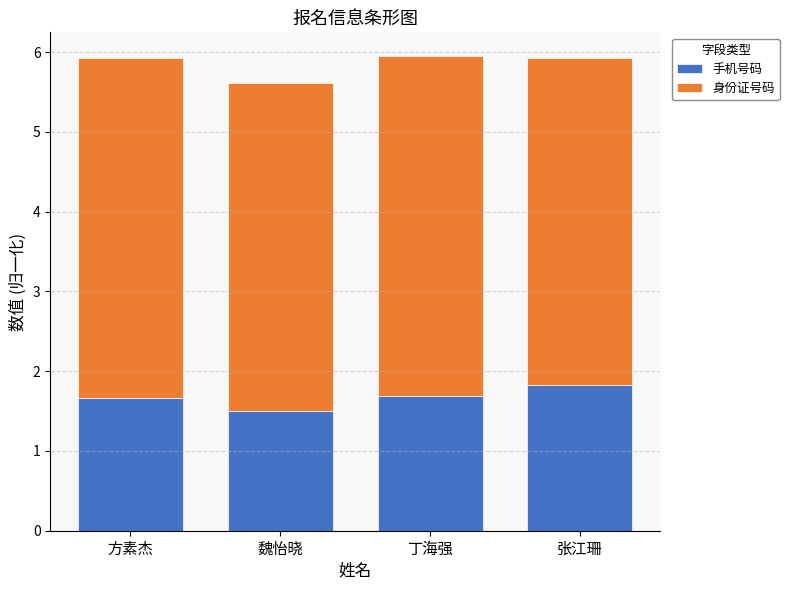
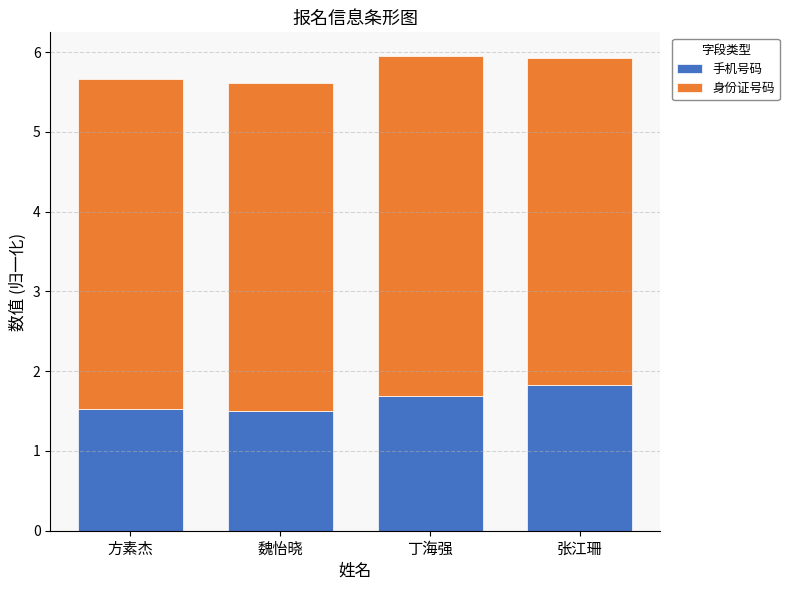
  {
    "手机号码": {
-     "方素杰": 1.7,
+     "方素杰": 1.5,
      "魏怡晓": 1.5,
      "丁海强": 1.7,
      "张江珊": 1.8
    },
    "身份证号码": {
-     "方素杰": 4.3,
+     "方素杰": 4.1,
      "魏怡晓": 4.1,
      "丁海强": 4.3,
      "张江珊": 4.1
    }
  }
